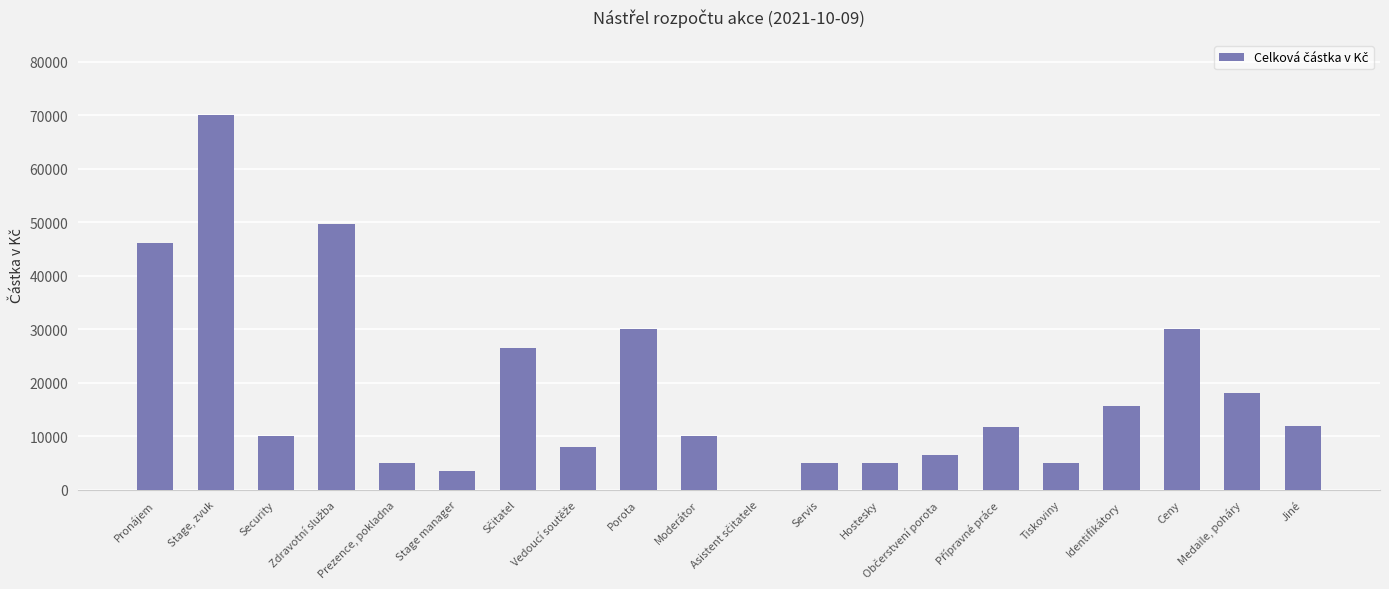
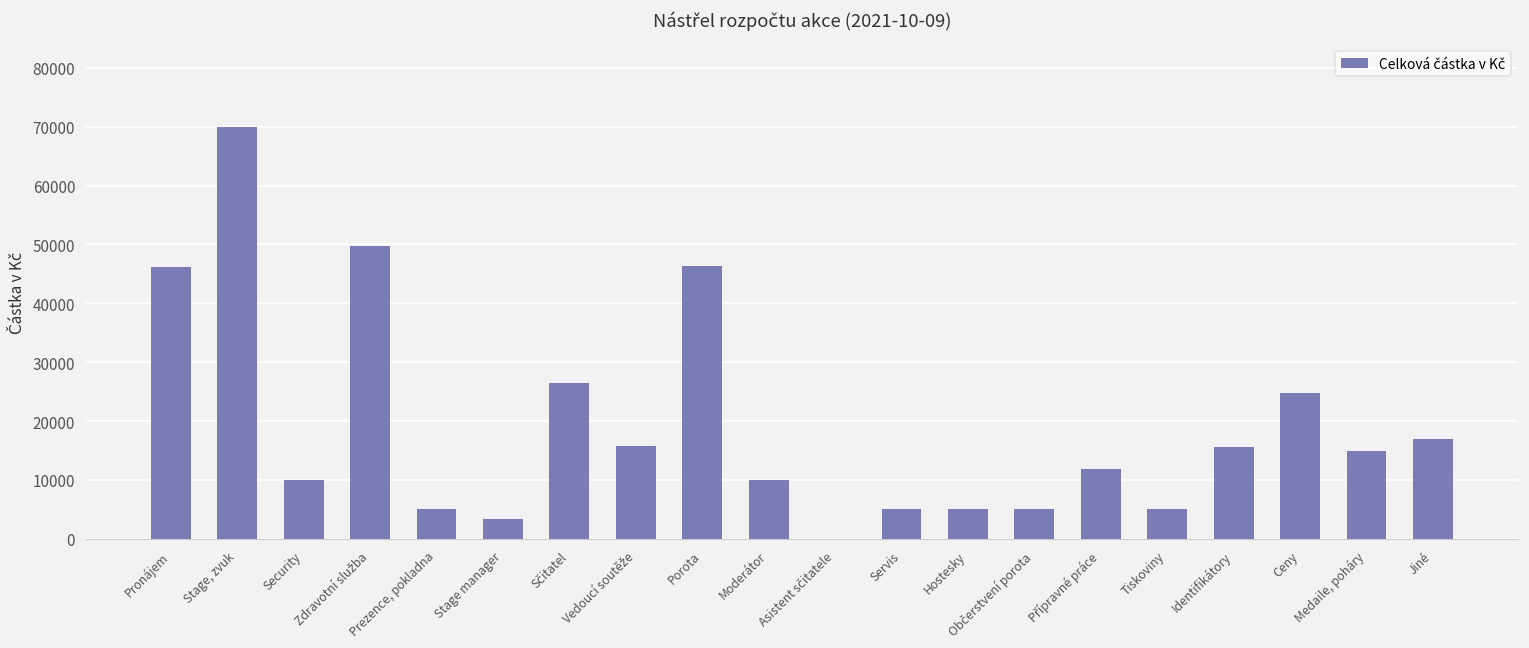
  {
    "Pronájem": 46000,
    "Stage, zvuk": 70000,
    "Security": 10000,
    "Zdravotní služba": 50000,
    "Prezence, pokladna": 5000,
    "Stage manager": 3000,
    "Sčitatel": 26000,
-   "Vedoucí soutěže": 8000,
-   "Porota": 30000,
+   "Vedoucí soutěže": 16000,
+   "Porota": 46000,
    "Moderátor": 10000,
    "Asistent sčitatele": 0,
    "Servis": 5000,
    "Hostesky": 5000,
-   "Občerstvení porota": 7000,
+   "Občerstvení porota": 5000,
    "Přípravné práce": 12000,
    "Tiskoviny": 5000,
    "Identifikátory": 16000,
-   "Ceny": 30000,
-   "Medaile, poháry": 18000,
-   "Jiné": 12000
+   "Ceny": 25000,
+   "Medaile, poháry": 15000,
+   "Jiné": 17000
  }
